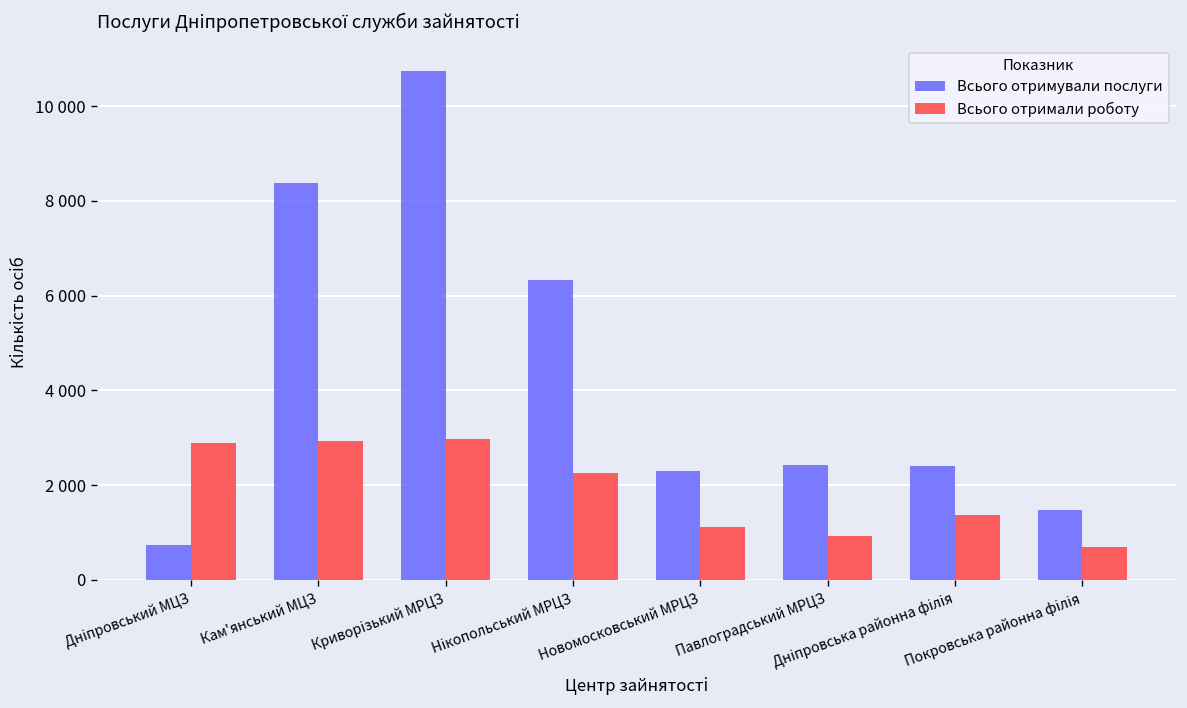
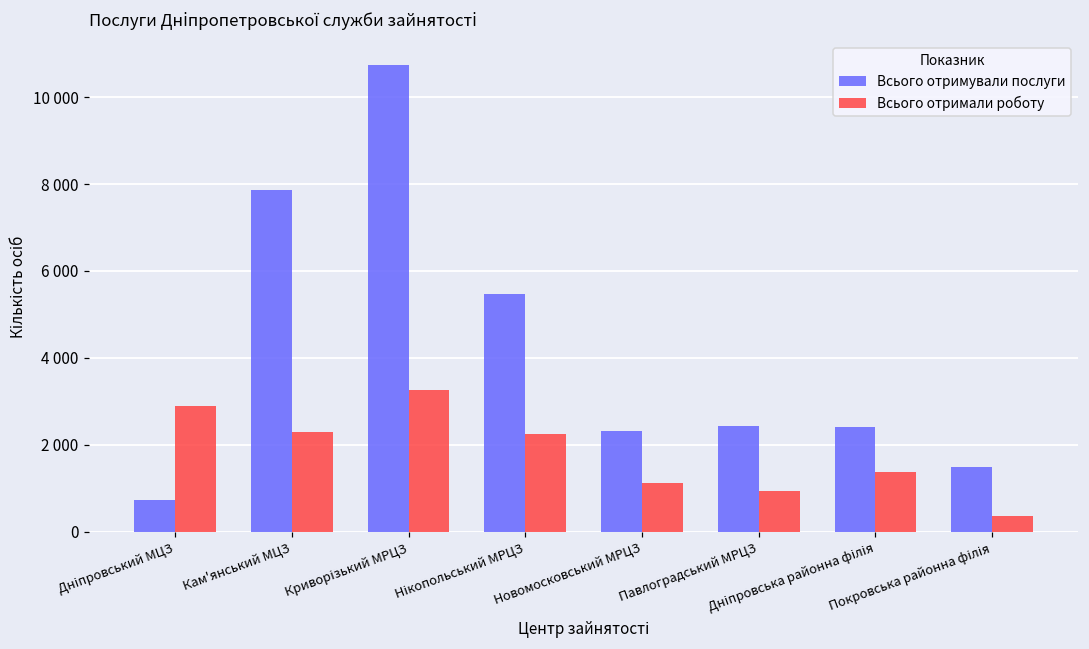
  {
    "Всього отримували послуги": {
      "Дніпровський МЦЗ": 700,
-     "Кам'янський МЦЗ": 8400,
+     "Кам'янський МЦЗ": 7900,
      "Криворізький МРЦЗ": 10700,
-     "Нікопольський МРЦЗ": 6300,
+     "Нікопольський МРЦЗ": 5500,
      "Новомосковський МРЦЗ": 2300,
      "Павлоградський МРЦЗ": 2400,
      "Дніпровська районна філія": 2400,
      "Покровська районна філія": 1500
    },
    "Всього отримали роботу": {
      "Дніпровський МЦЗ": 2900,
-     "Кам'янський МЦЗ": 2900,
-     "Криворізький МРЦЗ": 3000,
+     "Кам'янський МЦЗ": 2300,
+     "Криворізький МРЦЗ": 3300,
      "Нікопольський МРЦЗ": 2200,
      "Новомосковський МРЦЗ": 1100,
      "Павлоградський МРЦЗ": 900,
      "Дніпровська районна філія": 1400,
-     "Покровська районна філія": 700
+     "Покровська районна філія": 400
    }
  }
